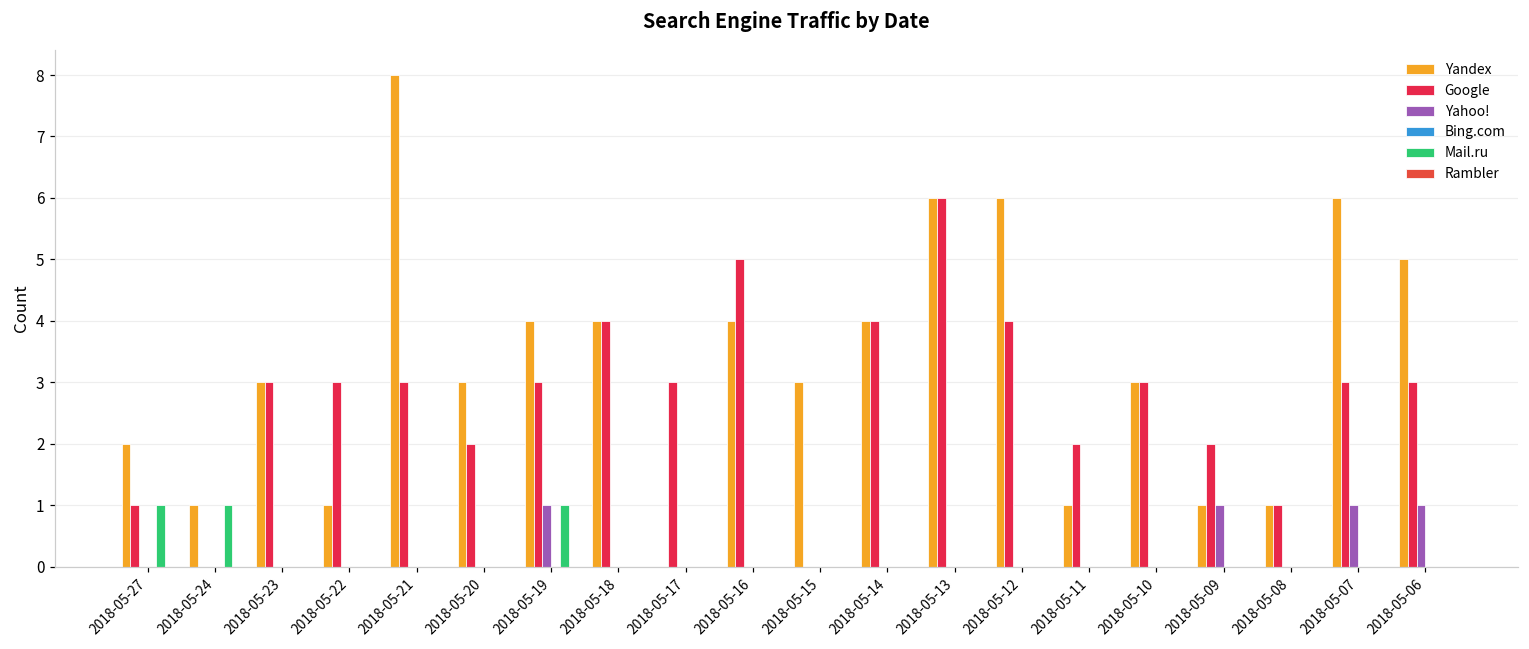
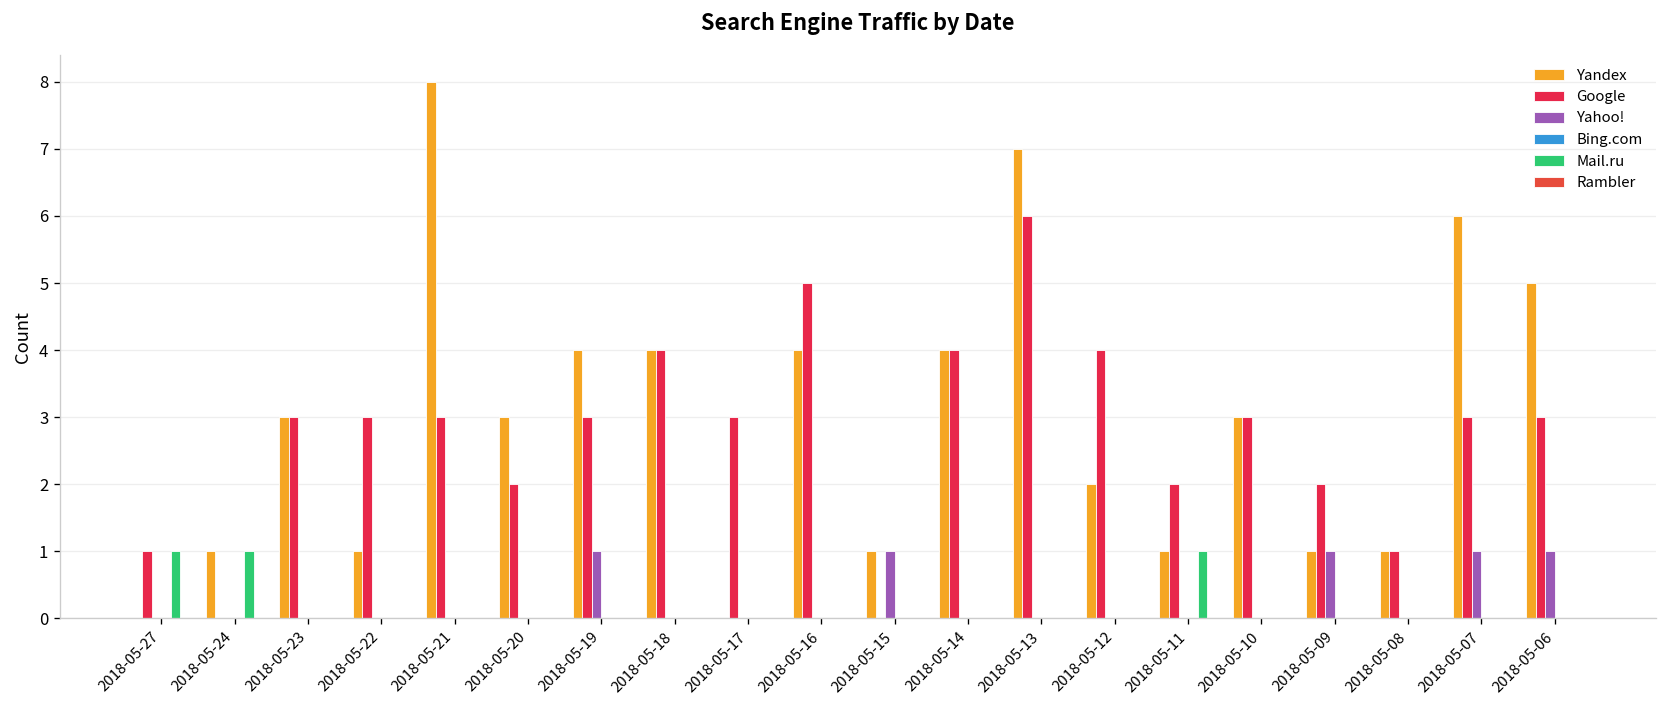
  {
    "Yandex": {
-     "2018-05-27": 2,
+     "2018-05-27": 0,
      "2018-05-24": 1,
      "2018-05-23": 3,
      "2018-05-22": 1,
      "2018-05-21": 8,
      "2018-05-20": 3,
      "2018-05-19": 4,
      "2018-05-18": 4,
      "2018-05-17": 0,
      "2018-05-16": 4,
-     "2018-05-15": 3,
+     "2018-05-15": 1,
      "2018-05-14": 4,
-     "2018-05-13": 6,
-     "2018-05-12": 6,
+     "2018-05-13": 7,
+     "2018-05-12": 2,
      "2018-05-11": 1,
      "2018-05-10": 3,
      "2018-05-09": 1,
      "2018-05-08": 1,
      "2018-05-07": 6,
      "2018-05-06": 5
    },
    "Yahoo!": {
      "2018-05-27": 0,
      "2018-05-24": 0,
      "2018-05-23": 0,
      "2018-05-22": 0,
      "2018-05-21": 0,
      "2018-05-20": 0,
      "2018-05-19": 1,
      "2018-05-18": 0,
      "2018-05-17": 0,
      "2018-05-16": 0,
-     "2018-05-15": 0,
+     "2018-05-15": 1,
      "2018-05-14": 0,
      "2018-05-13": 0,
      "2018-05-12": 0,
      "2018-05-11": 0,
      "2018-05-10": 0,
      "2018-05-09": 1,
      "2018-05-08": 0,
      "2018-05-07": 1,
      "2018-05-06": 1
    },
    "Bing.com": {
      "2018-05-27": 0,
      "2018-05-24": 0,
      "2018-05-23": 0,
      "2018-05-22": 0,
      "2018-05-21": 0,
      "2018-05-20": 0,
      "2018-05-19": 0,
      "2018-05-18": 0,
      "2018-05-17": 0,
      "2018-05-16": 0,
      "2018-05-15": 0,
      "2018-05-14": 0,
      "2018-05-13": 0,
      "2018-05-12": 0,
      "2018-05-11": 0,
      "2018-05-10": 0,
      "2018-05-09": 0,
      "2018-05-08": 0,
      "2018-05-07": 0,
      "2018-05-06": 0
    },
    "Mail.ru": {
      "2018-05-27": 1,
      "2018-05-24": 1,
      "2018-05-23": 0,
      "2018-05-22": 0,
      "2018-05-21": 0,
      "2018-05-20": 0,
-     "2018-05-19": 1,
+     "2018-05-19": 0,
      "2018-05-18": 0,
      "2018-05-17": 0,
      "2018-05-16": 0,
      "2018-05-15": 0,
      "2018-05-14": 0,
      "2018-05-13": 0,
      "2018-05-12": 0,
-     "2018-05-11": 0,
+     "2018-05-11": 1,
      "2018-05-10": 0,
      "2018-05-09": 0,
      "2018-05-08": 0,
      "2018-05-07": 0,
      "2018-05-06": 0
    }
  }
